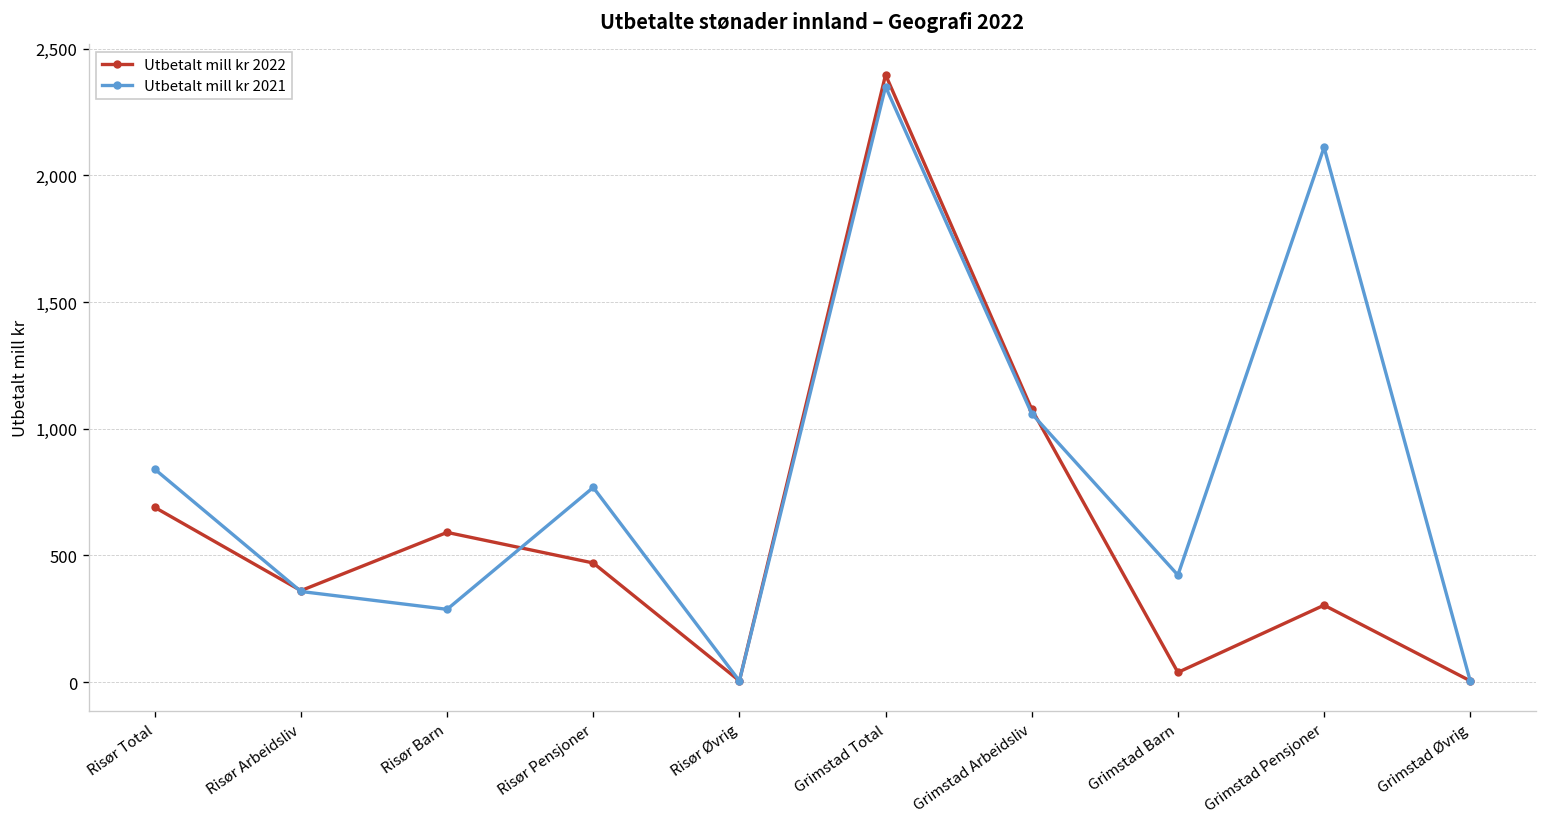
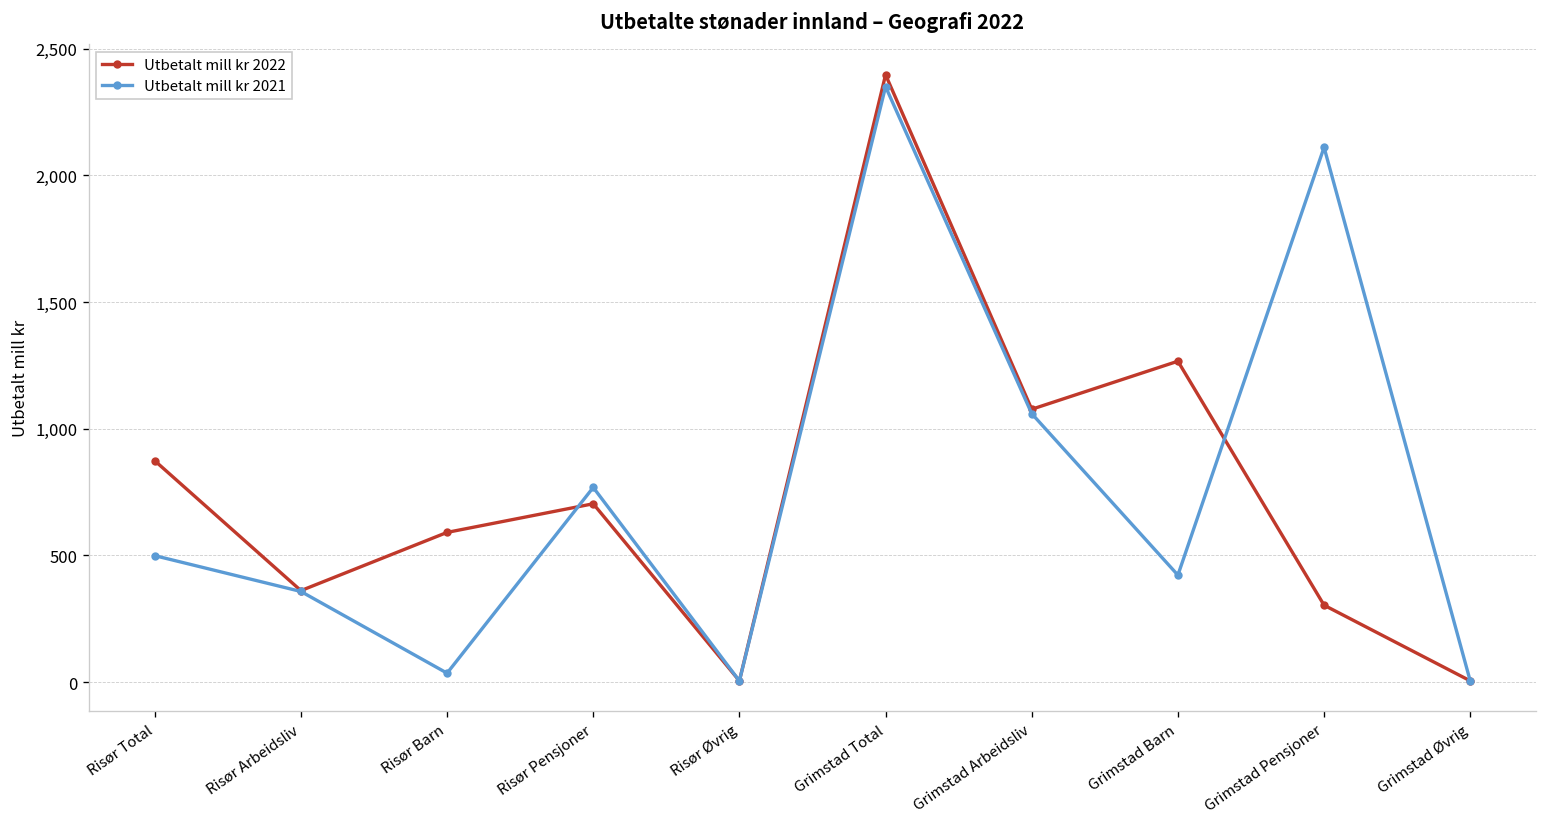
  {
    "Utbetalt mill kr 2022": {
-     "Risør Total": "690",
+     "Risør Total": "870",
      "Risør Barn": "590",
-     "Risør Pensjoner": "470",
+     "Risør Pensjoner": "700",
      "Grimstad Total": "2,400",
      "Grimstad Arbeidsliv": "1,080",
-     "Grimstad Barn": "40",
+     "Grimstad Barn": "1,270",
      "Grimstad Pensjoner": "300"
    },
    "Utbetalt mill kr 2021": {
-     "Risør Total": "840",
-     "Risør Barn": "290",
+     "Risør Total": "500",
+     "Risør Barn": "40",
      "Risør Pensjoner": "770",
      "Grimstad Total": "2,350",
      "Grimstad Arbeidsliv": "1,060",
      "Grimstad Barn": "420",
      "Grimstad Pensjoner": "2,110"
    }
  }
